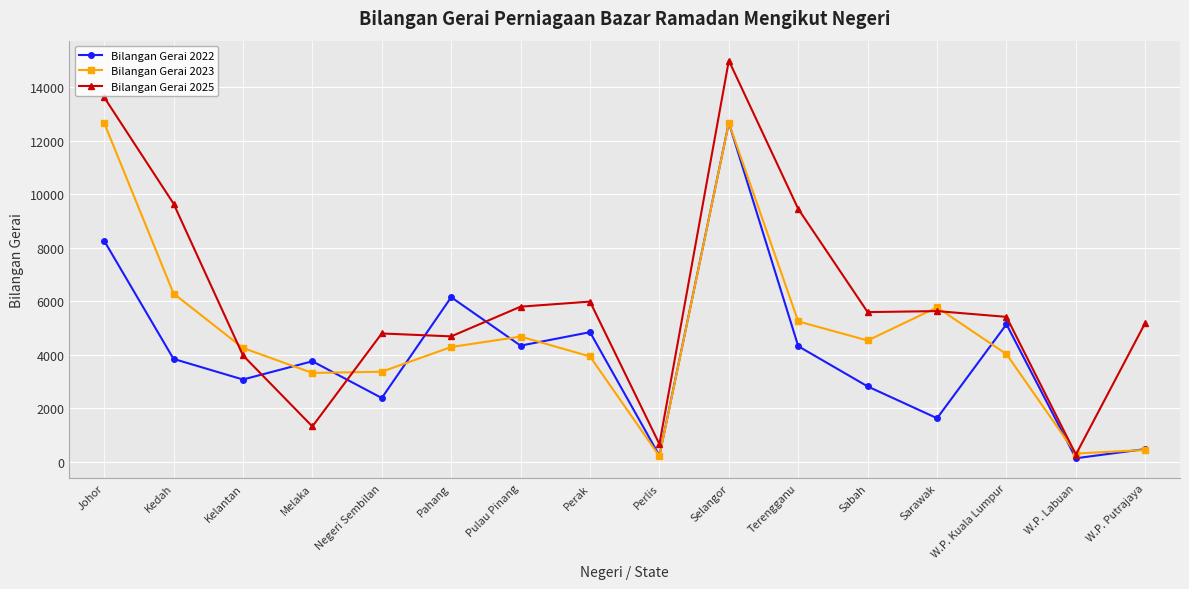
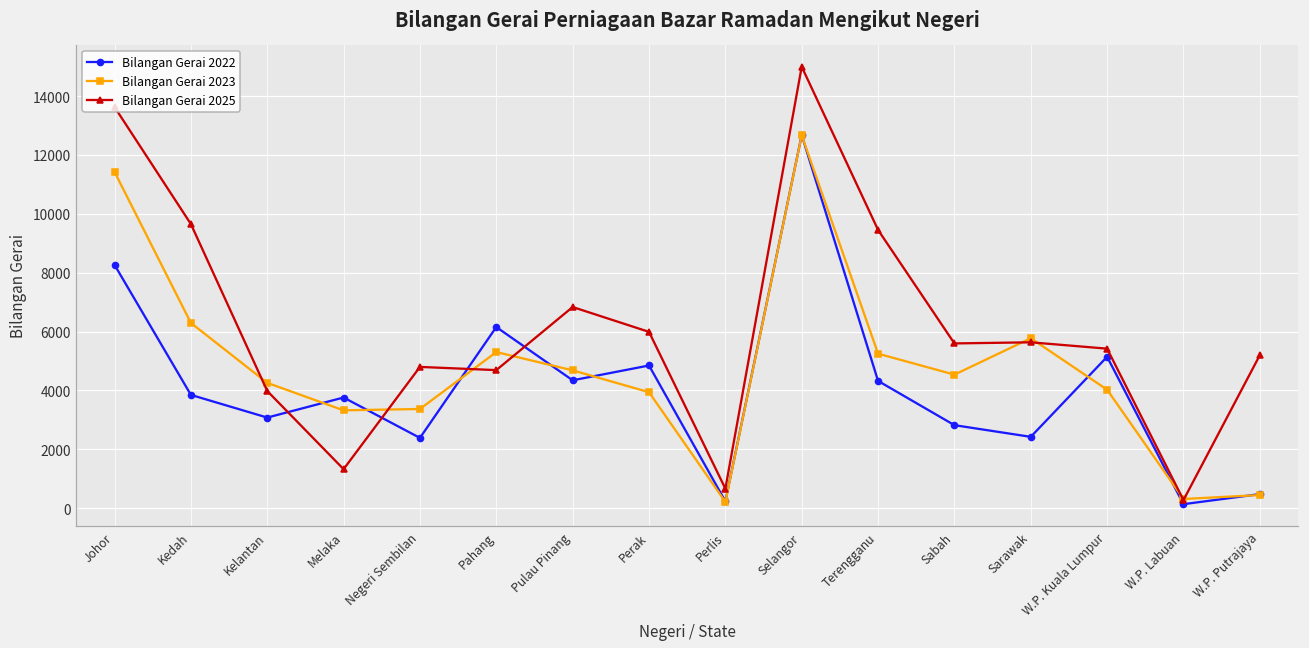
  {
    "Bilangan Gerai 2022": {
      "Johor": 8300,
      "Kedah": 3800,
      "Kelantan": 3100,
      "Melaka": 3800,
      "Negeri Sembilan": 2400,
      "Pahang": 6200,
      "Pulau Pinang": 4300,
      "Perak": 4800,
      "Terengganu": 4300,
      "Sabah": 2800,
-     "Sarawak": 1600,
+     "Sarawak": 2400,
      "W.P. Kuala Lumpur": 5100,
      "W.P. Labuan": 100
    },
    "Bilangan Gerai 2023": {
-     "Johor": 12700,
+     "Johor": 11400,
      "Kedah": 6300,
      "Kelantan": 4300,
      "Melaka": 3300,
      "Negeri Sembilan": 3400,
-     "Pahang": 4300,
+     "Pahang": 5300,
      "Pulau Pinang": 4700,
      "Perak": 3900,
      "Terengganu": 5200,
      "Sabah": 4500,
      "Sarawak": 5800,
      "W.P. Kuala Lumpur": 4000
    },
    "Bilangan Gerai 2025": {
      "Johor": 13600,
      "Kedah": 9700,
      "Kelantan": 4000,
      "Melaka": 1300,
      "Negeri Sembilan": 4800,
      "Pahang": 4700,
-     "Pulau Pinang": 5800,
+     "Pulau Pinang": 6800,
      "Perak": 6000,
      "Perlis": 700,
      "Selangor": 15000,
      "Terengganu": 9500,
      "Sabah": 5600,
      "Sarawak": 5600,
      "W.P. Kuala Lumpur": 5400,
      "W.P. Putrajaya": 5200
    }
  }
